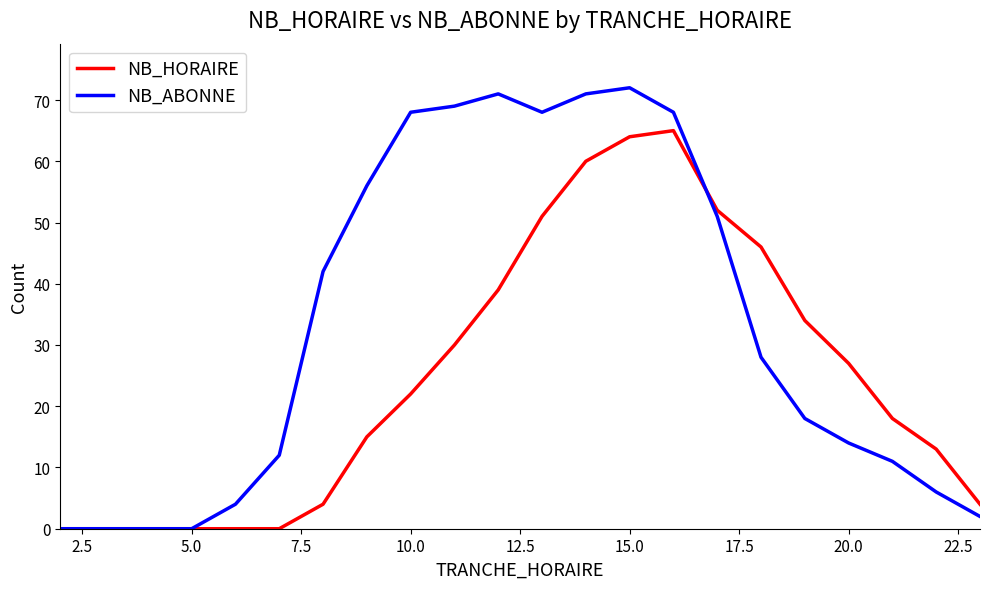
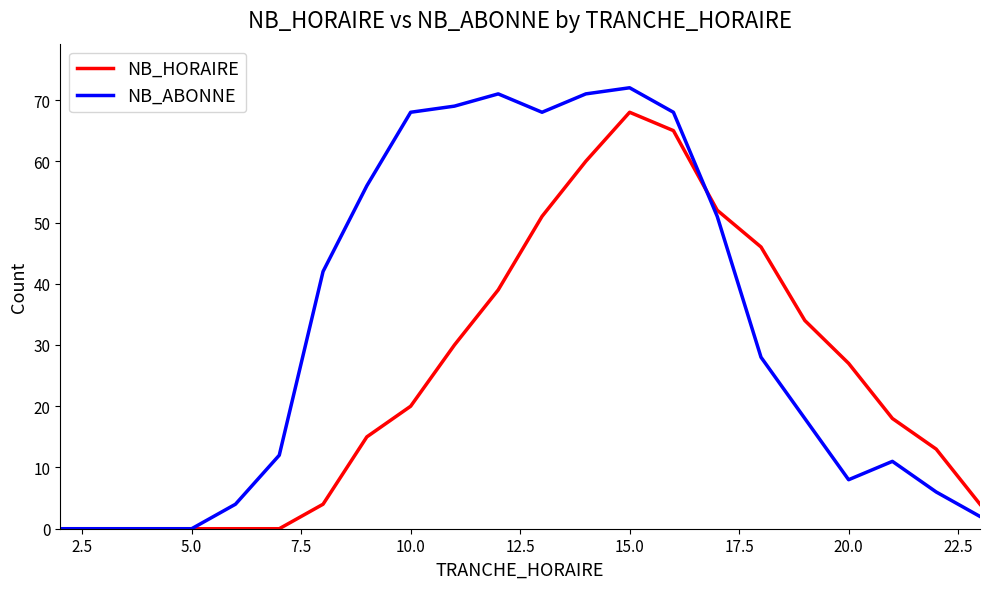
  {
    "NB_HORAIRE": {
-     "10.0": 22,
-     "15.0": 64,
+     "10.0": 20,
+     "15.0": 68,
      "20.0": 27
    },
    "NB_ABONNE": {
      "10.0": 68,
      "15.0": 72,
-     "20.0": 14
+     "20.0": 8
    }
  }
